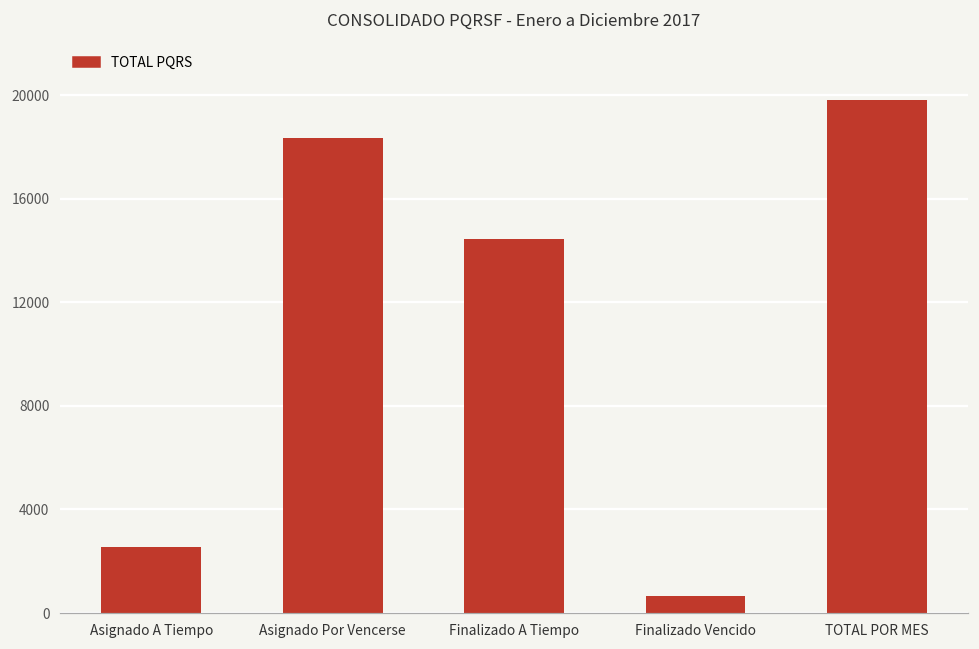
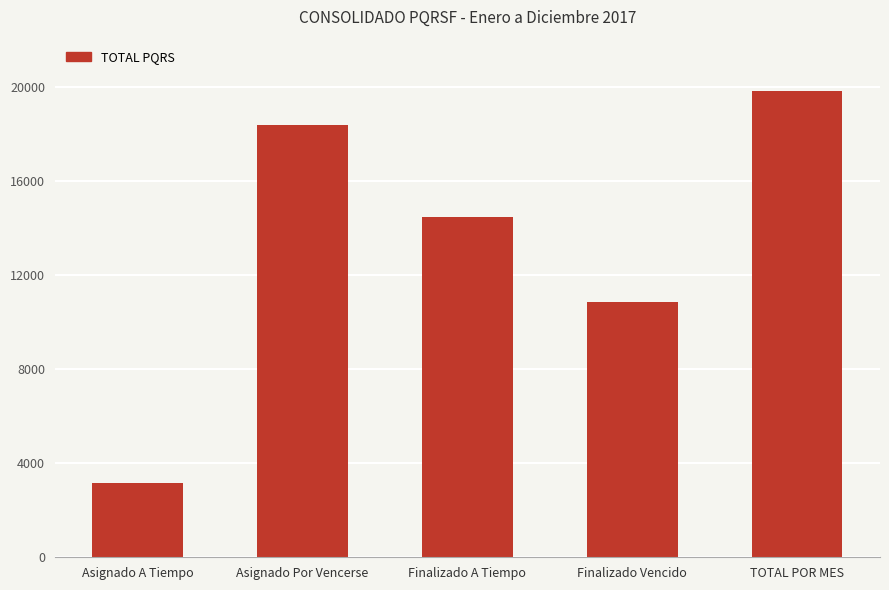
  {
-   "Asignado A Tiempo": 2500,
+   "Asignado A Tiempo": 3100,
    "Asignado Por Vencerse": 18400,
    "Finalizado A Tiempo": 14400,
-   "Finalizado Vencido": 600,
+   "Finalizado Vencido": 10800,
    "TOTAL POR MES": 19800
  }
